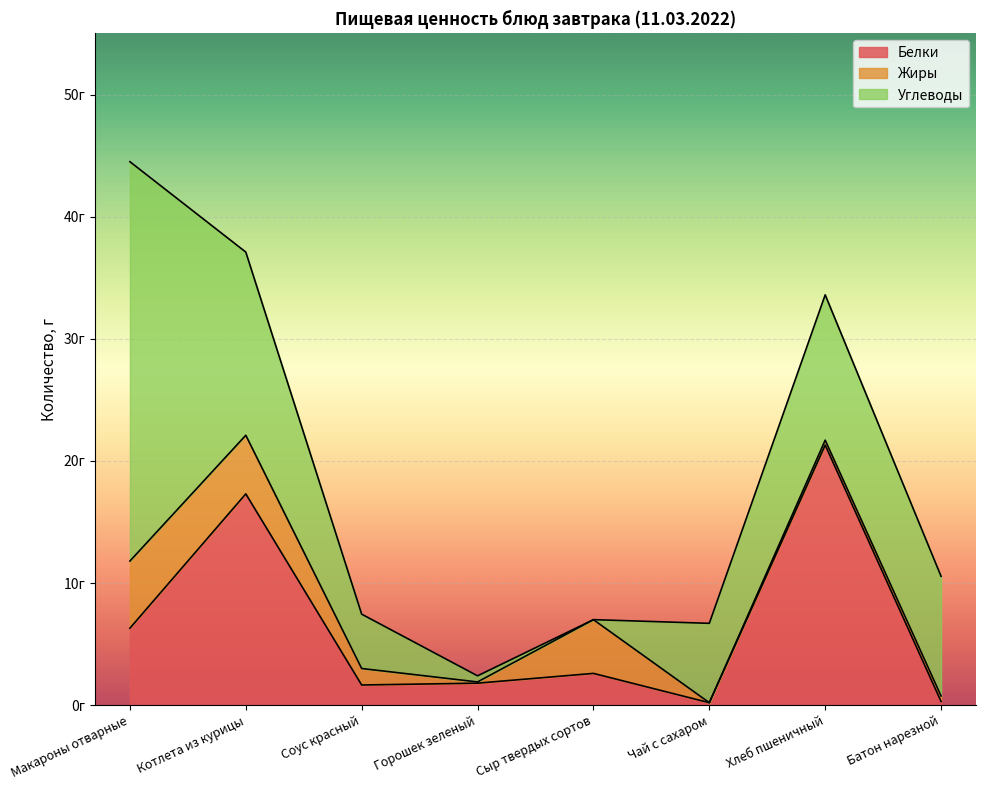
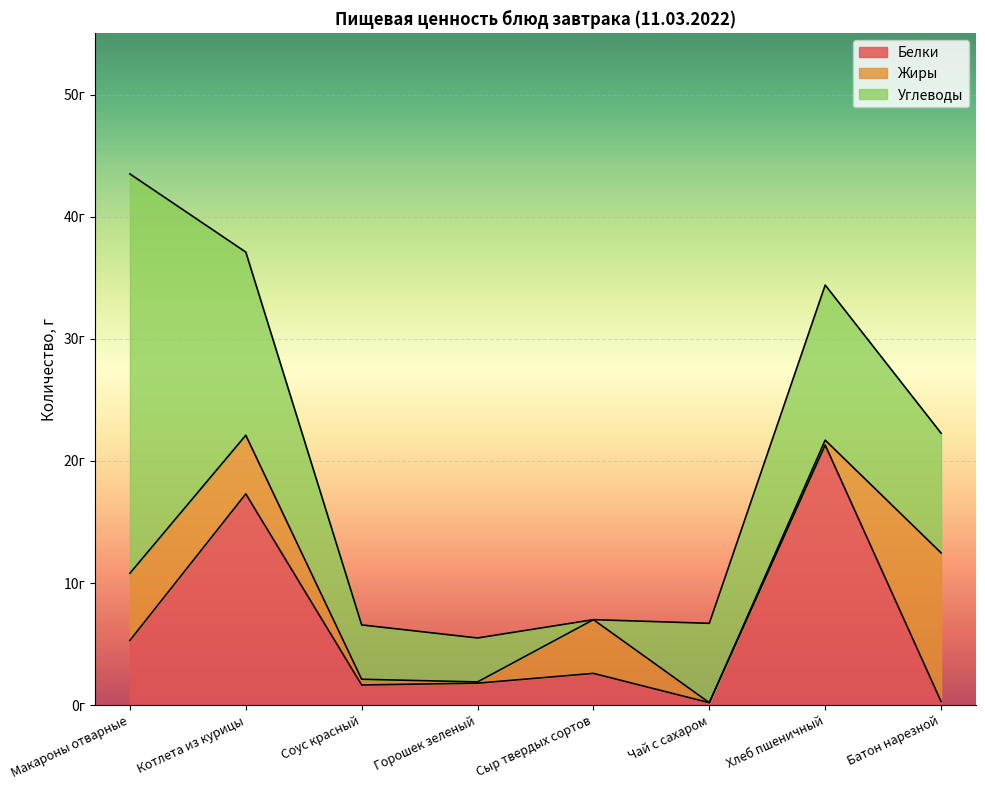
  {
    "Белки": {
-     "Макароны отварные": "6.3г",
+     "Макароны отварные": "5.3г",
      "Котлета из курицы": "17.3г",
      "Соус красный": "1.7г",
      "Сыр твердых сортов": "2.6г",
      "Хлеб пшеничный": "21.3г",
      "Батон нарезной": "0.3г"
    },
    "Жиры": {
      "Макароны отварные": "5.5г",
      "Котлета из курицы": "4.8г",
-     "Соус красный": "1.4г",
+     "Соус красный": "0.5г",
      "Хлеб пшеничный": "0.4г",
-     "Батон нарезной": "0.5г"
+     "Батон нарезной": "12.2г"
    },
    "Углеводы": {
      "Макароны отварные": "32.7г",
      "Котлета из курицы": "15.0г",
      "Соус красный": "4.5г",
-     "Горошек зеленый": "0.5г",
+     "Горошек зеленый": "3.6г",
      "Чай с сахаром": "6.5г",
-     "Хлеб пшеничный": "11.9г",
+     "Хлеб пшеничный": "12.7г",
      "Батон нарезной": "9.8г"
    }
  }
